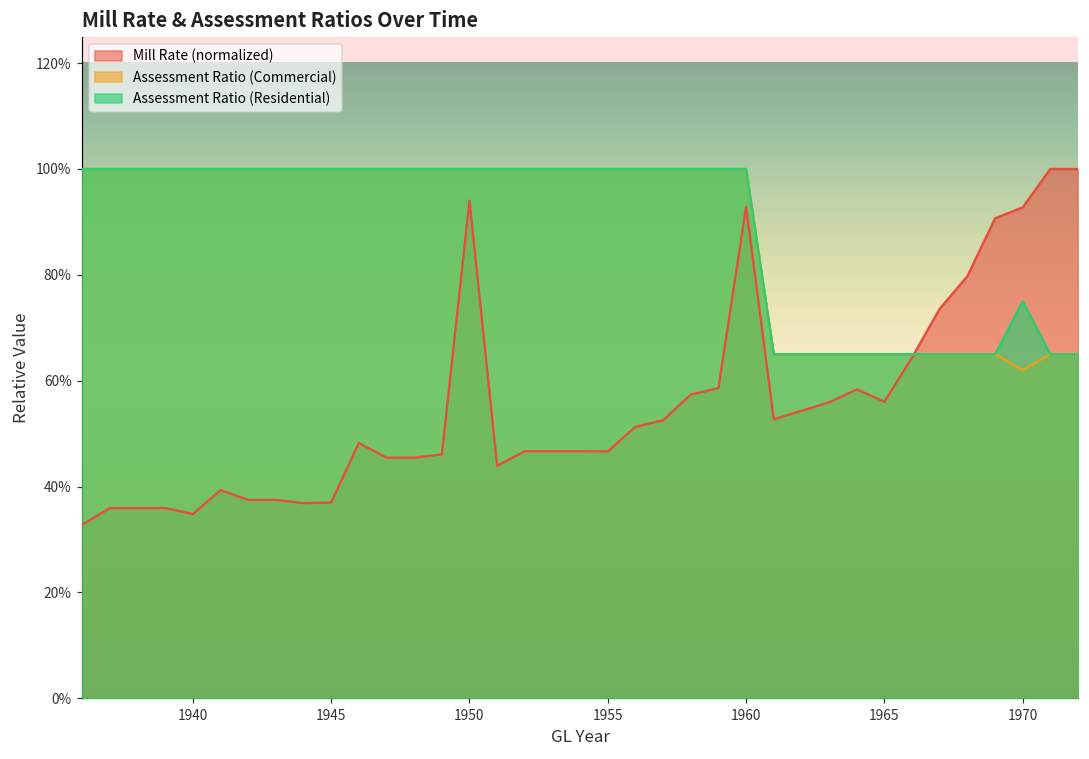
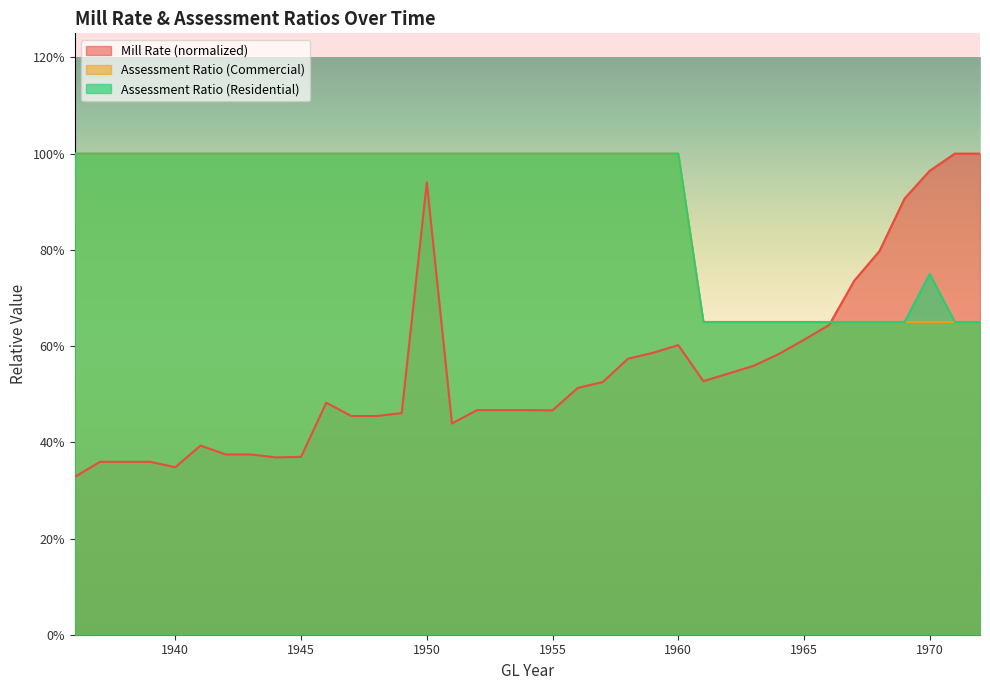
  {
    "Mill Rate (normalized)": {
      "1940": "35%",
      "1945": "37%",
      "1950": "94%",
      "1955": "47%",
-     "1960": "93%",
-     "1965": "56%",
-     "1970": "93%"
+     "1960": "60%",
+     "1965": "61%",
+     "1970": "96%"
    },
    "Assessment Ratio (Commercial)": {
-     "1970": "62%"
+     "1970": "65%"
    },
    "Assessment Ratio (Residential)": {
      "1970": "75%"
    }
  }
